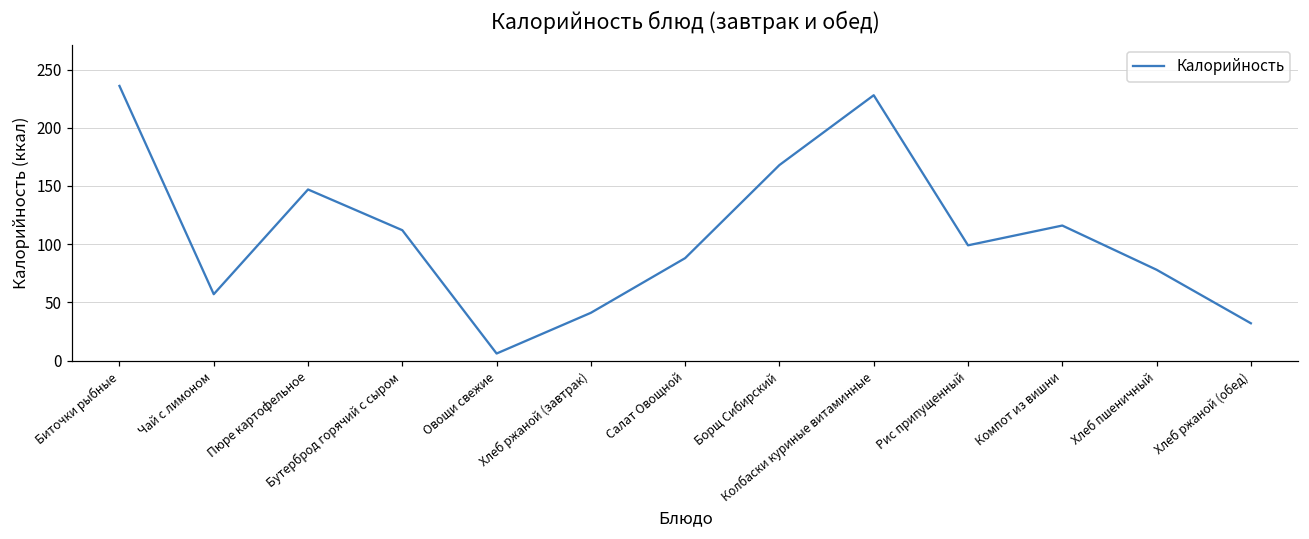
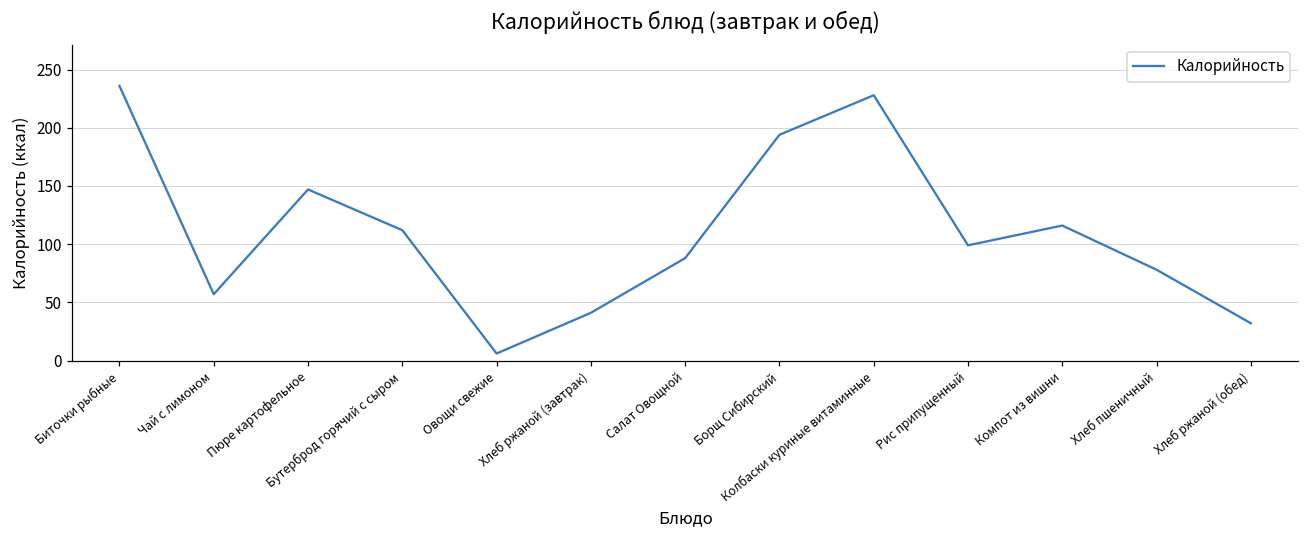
  {
    "Биточки рыбные": 236,
    "Чай с лимоном": 57,
    "Пюре картофельное": 147,
    "Бутерброд горячий с сыром": 112,
    "Овощи свежие": 6,
    "Хлеб ржаной (завтрак)": 41,
    "Салат Овощной": 88,
-   "Борщ Сибирский": 168,
+   "Борщ Сибирский": 194,
    "Колбаски куриные витаминные": 228,
    "Рис припущенный": 99,
    "Компот из вишни": 116,
    "Хлеб пшеничный": 78,
    "Хлеб ржаной (обед)": 32
  }
